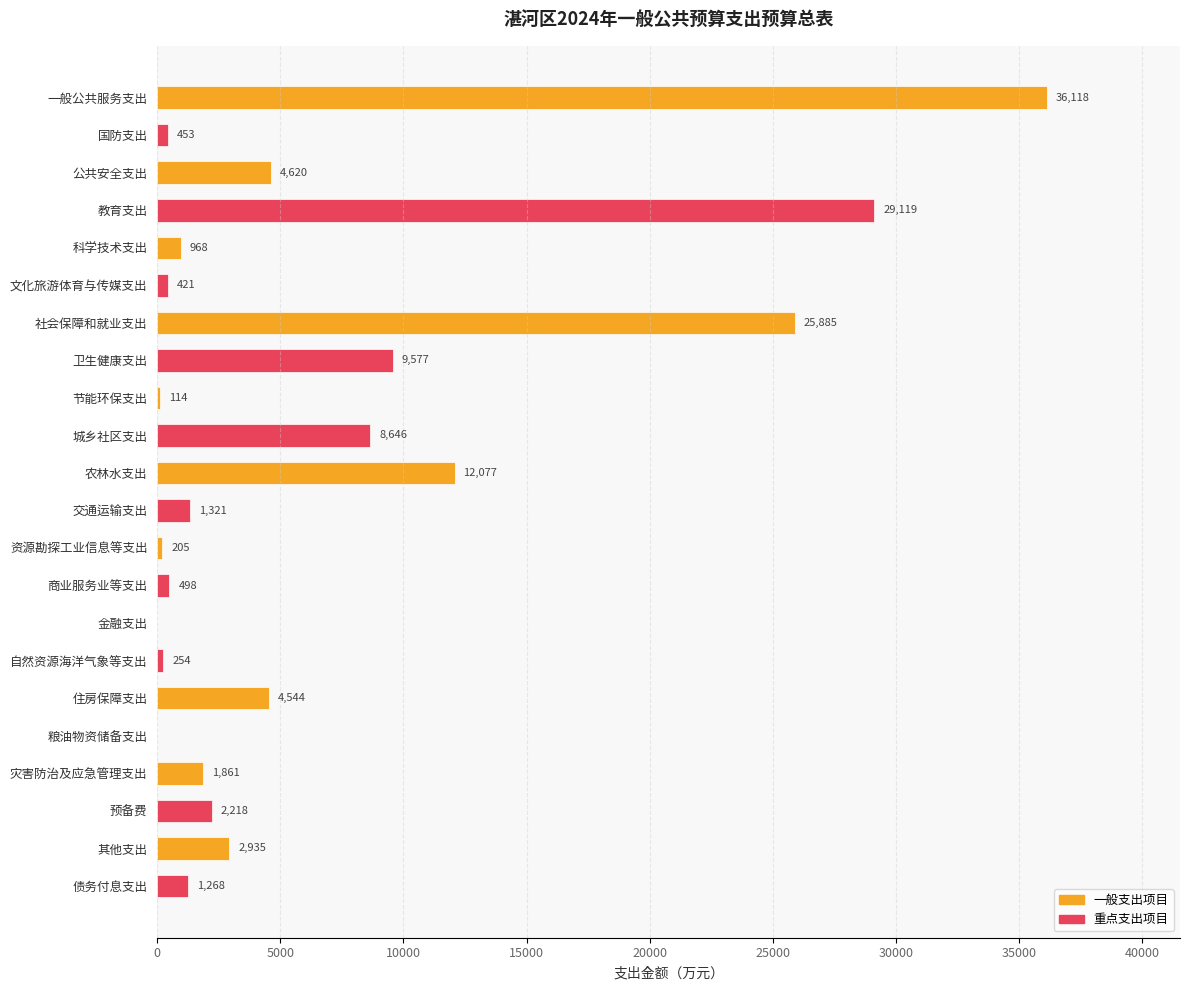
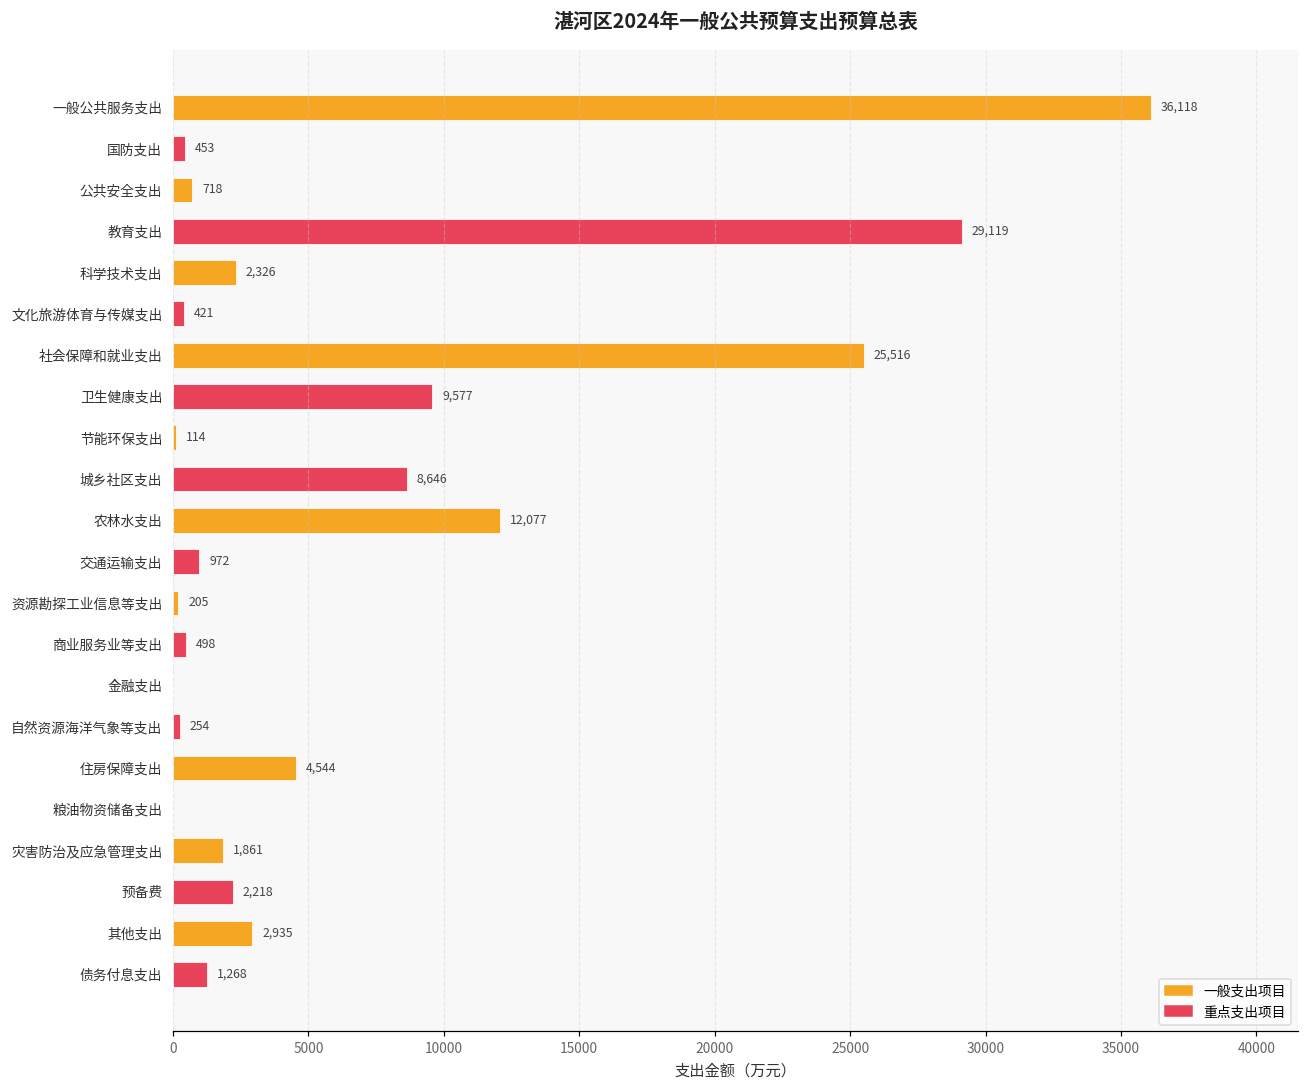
  {
    "一般公共服务支出": "36,118",
    "国防支出": "453",
-   "公共安全支出": "4,620",
+   "公共安全支出": "718",
    "教育支出": "29,119",
-   "科学技术支出": "968",
+   "科学技术支出": "2,326",
    "文化旅游体育与传媒支出": "421",
-   "社会保障和就业支出": "25,885",
+   "社会保障和就业支出": "25,516",
    "卫生健康支出": "9,577",
    "节能环保支出": "114",
    "城乡社区支出": "8,646",
    "农林水支出": "12,077",
-   "交通运输支出": "1,321",
+   "交通运输支出": "972",
    "资源勘探工业信息等支出": "205",
    "商业服务业等支出": "498",
    "自然资源海洋气象等支出": "254",
    "住房保障支出": "4,544",
    "灾害防治及应急管理支出": "1,861",
    "预备费": "2,218",
    "其他支出": "2,935",
    "债务付息支出": "1,268"
  }
